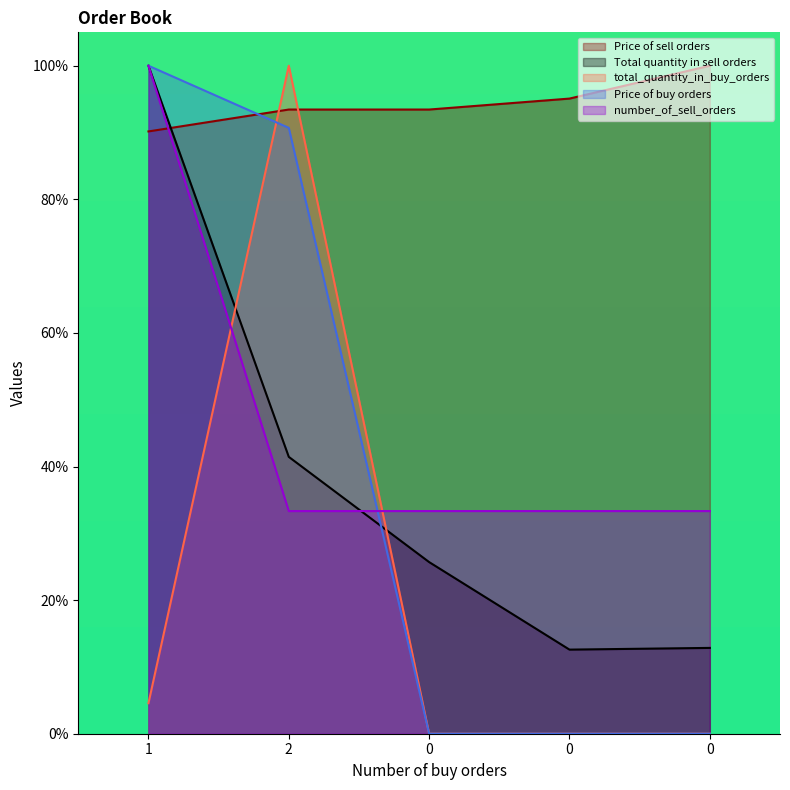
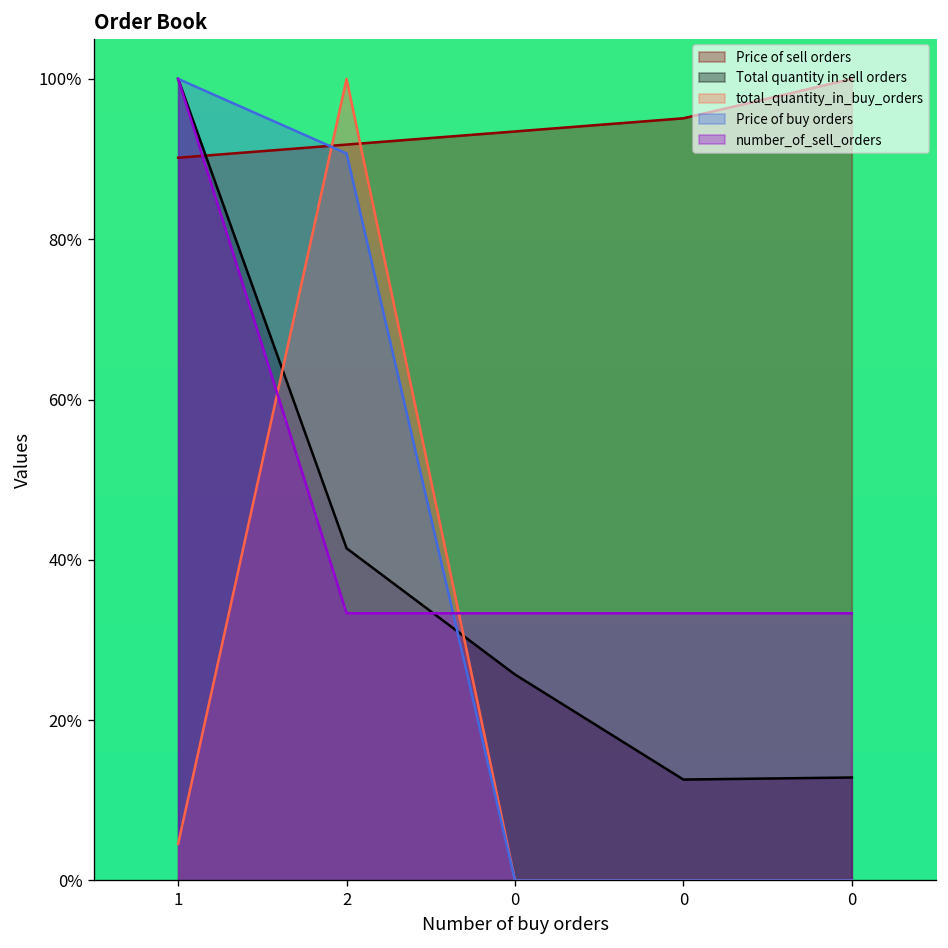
  {
    "Price of sell orders": {
      "1": "90%",
-     "2": "93%"
+     "2": "92%"
    },
    "Total quantity in sell orders": {
      "2": "41%"
    },
    "total_quantity_in_buy_orders": {
      "1": "5%",
      "2": "100%"
    },
    "Price of buy orders": {
      "2": "91%"
    },
    "number_of_sell_orders": {
      "2": "33%"
    }
  }
